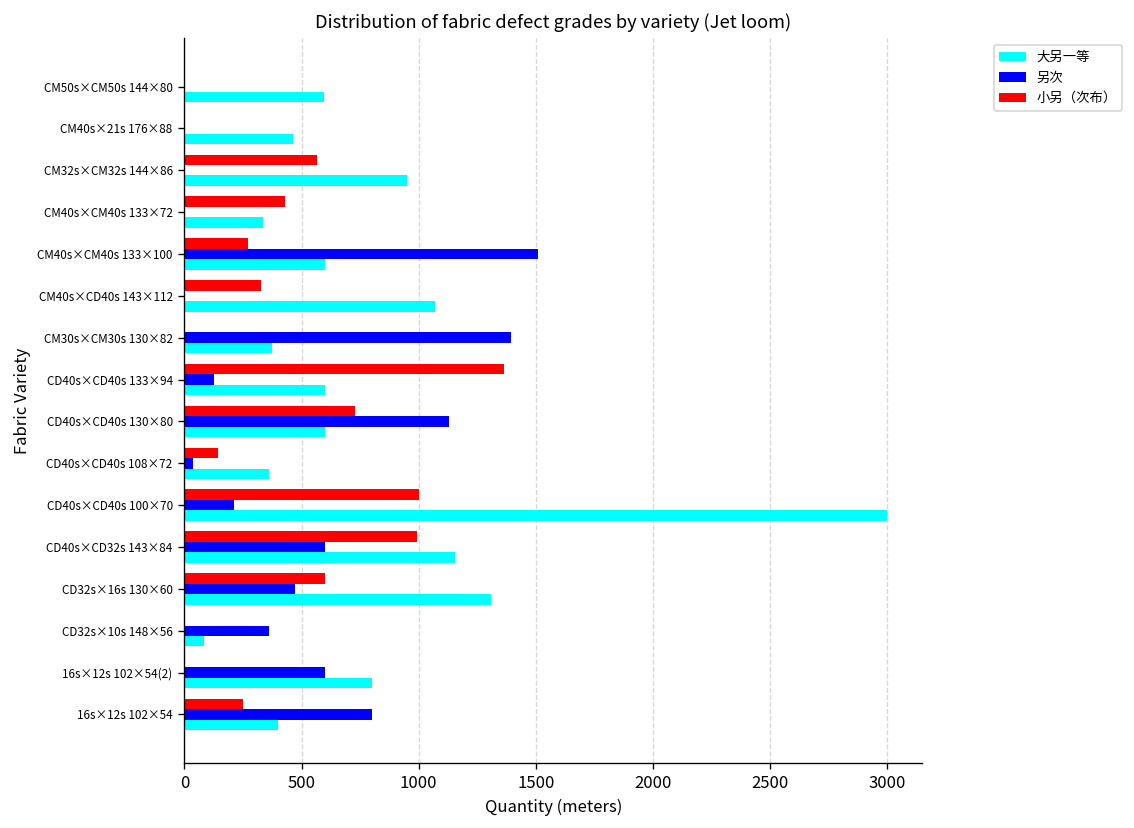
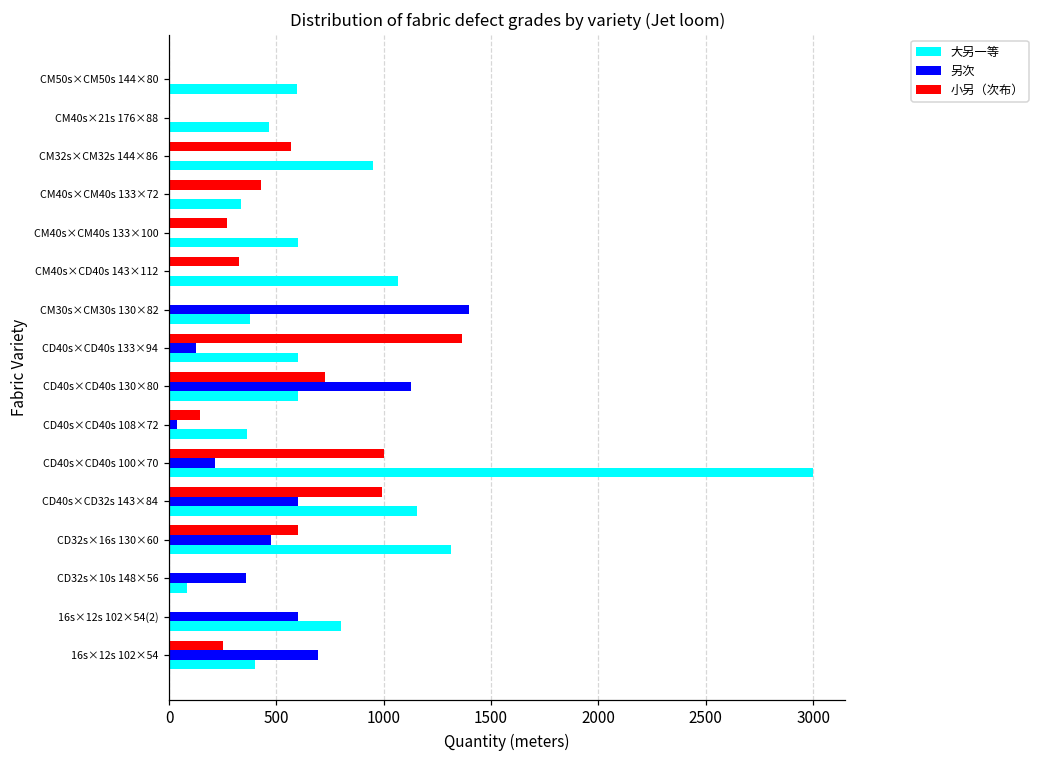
  {
    "大另一等": {
      "CM50s×CM50s 144×80": 600,
      "CM40s×21s 176×88": 470,
      "CM32s×CM32s 144×86": 950,
      "CM40s×CM40s 133×72": 340,
      "CM40s×CM40s 133×100": 600,
      "CM40s×CD40s 143×112": 1070,
      "CM30s×CM30s 130×82": 380,
      "CD40s×CD40s 133×94": 600,
      "CD40s×CD40s 130×80": 600,
      "CD40s×CD40s 108×72": 360,
      "CD40s×CD40s 100×70": 3000,
      "CD40s×CD32s 143×84": 1160,
      "CD32s×16s 130×60": 1310,
      "CD32s×10s 148×56": 80,
      "16s×12s 102×54(2)": 800,
      "16s×12s 102×54": 400
    },
    "另次": {
      "CM50s×CM50s 144×80": 0,
      "CM40s×21s 176×88": 0,
      "CM32s×CM32s 144×86": 0,
      "CM40s×CM40s 133×72": 0,
-     "CM40s×CM40s 133×100": 1510,
+     "CM40s×CM40s 133×100": 0,
      "CM40s×CD40s 143×112": 0,
      "CM30s×CM30s 130×82": 1400,
      "CD40s×CD40s 133×94": 130,
      "CD40s×CD40s 130×80": 1130,
      "CD40s×CD40s 108×72": 40,
      "CD40s×CD40s 100×70": 210,
      "CD40s×CD32s 143×84": 600,
      "CD32s×16s 130×60": 470,
      "CD32s×10s 148×56": 360,
      "16s×12s 102×54(2)": 600,
-     "16s×12s 102×54": 800
+     "16s×12s 102×54": 700
    },
    "小另（次布）": {
      "CM50s×CM50s 144×80": 0,
      "CM40s×21s 176×88": 0,
      "CM32s×CM32s 144×86": 570,
      "CM40s×CM40s 133×72": 430,
      "CM40s×CM40s 133×100": 270,
      "CM40s×CD40s 143×112": 330,
      "CM30s×CM30s 130×82": 0,
      "CD40s×CD40s 133×94": 1370,
      "CD40s×CD40s 130×80": 730,
      "CD40s×CD40s 108×72": 140,
      "CD40s×CD40s 100×70": 1000,
      "CD40s×CD32s 143×84": 990,
      "CD32s×16s 130×60": 600,
      "CD32s×10s 148×56": 0,
      "16s×12s 102×54(2)": 0,
      "16s×12s 102×54": 250
    }
  }
